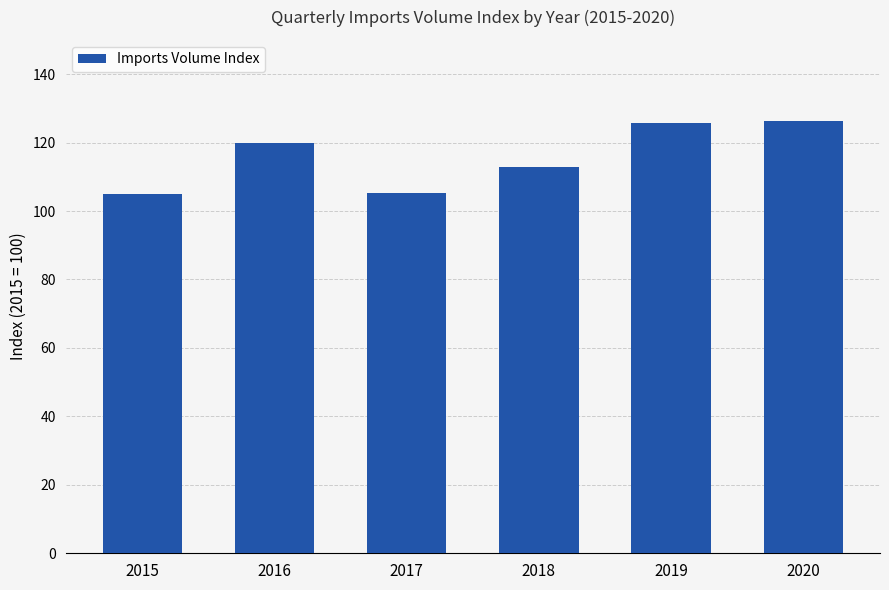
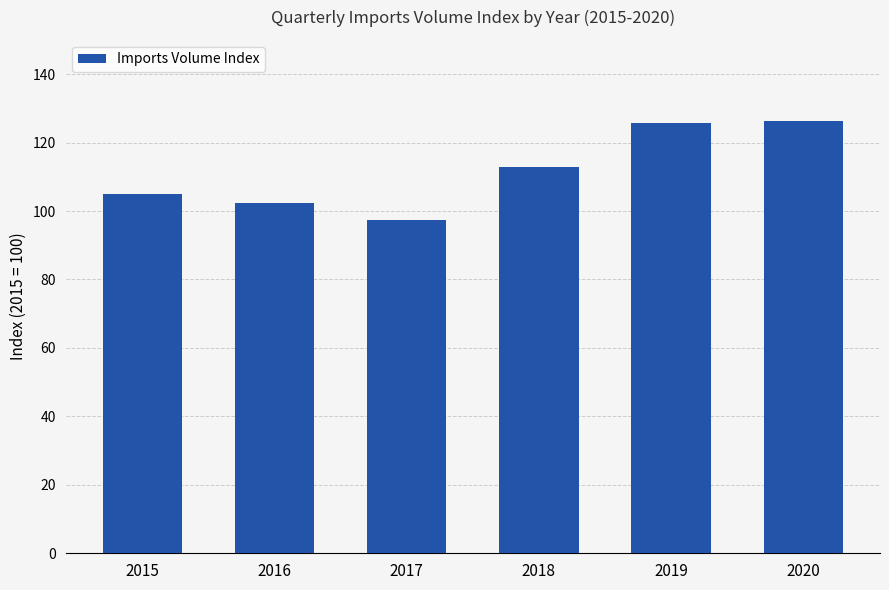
  {
    "2015": 105,
-   "2016": 120,
-   "2017": 105,
+   "2016": 102,
+   "2017": 97,
    "2018": 113,
    "2019": 126,
    "2020": 126
  }
